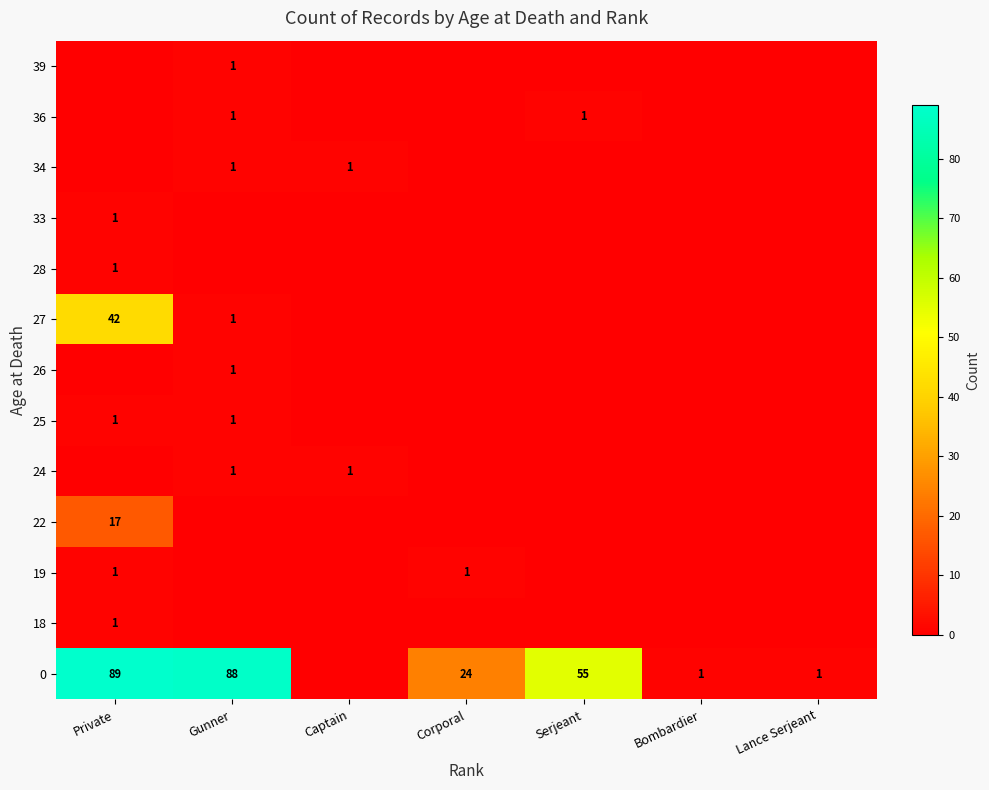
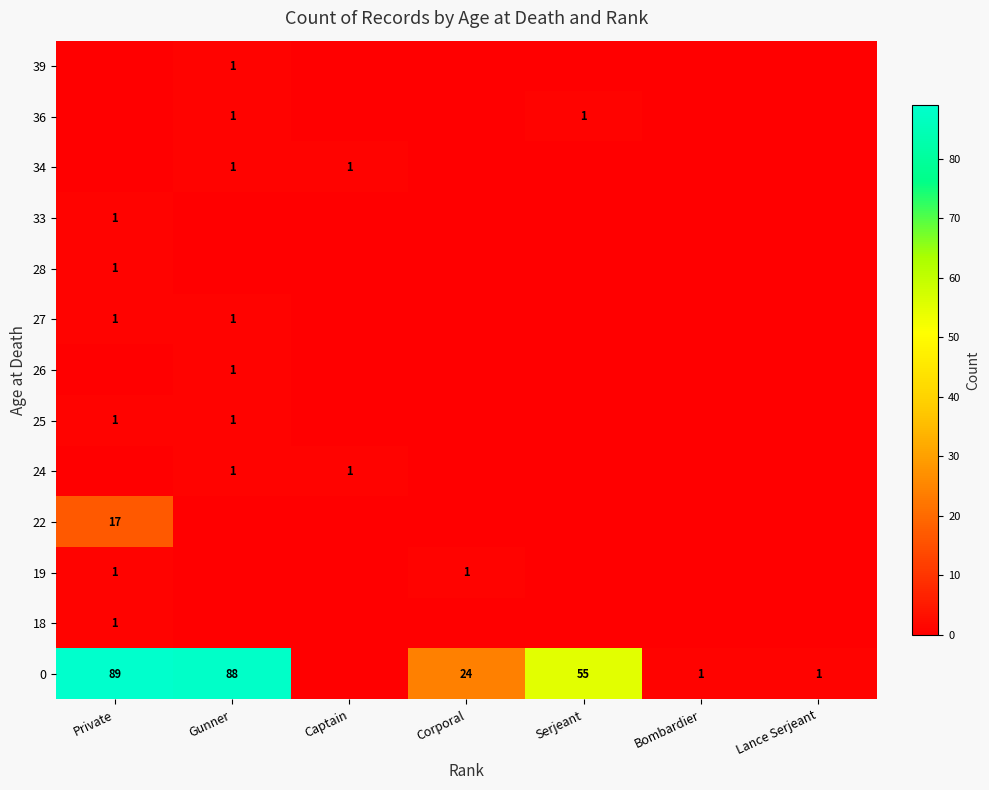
  {
    "39": {
      "Gunner": 1
    },
    "36": {
      "Gunner": 1,
      "Serjeant": 1
    },
    "34": {
      "Gunner": 1,
      "Captain": 1
    },
    "33": {
      "Private": 1
    },
    "28": {
      "Private": 1
    },
    "27": {
-     "Private": 42,
+     "Private": 1,
      "Gunner": 1
    },
    "26": {
      "Gunner": 1
    },
    "25": {
      "Private": 1,
      "Gunner": 1
    },
    "24": {
      "Gunner": 1,
      "Captain": 1
    },
    "22": {
      "Private": 17
    },
    "19": {
      "Private": 1,
      "Corporal": 1
    },
    "18": {
      "Private": 1
    },
    "0": {
      "Private": 89,
      "Gunner": 88,
      "Corporal": 24,
      "Serjeant": 55,
      "Bombardier": 1,
      "Lance Serjeant": 1
    }
  }
